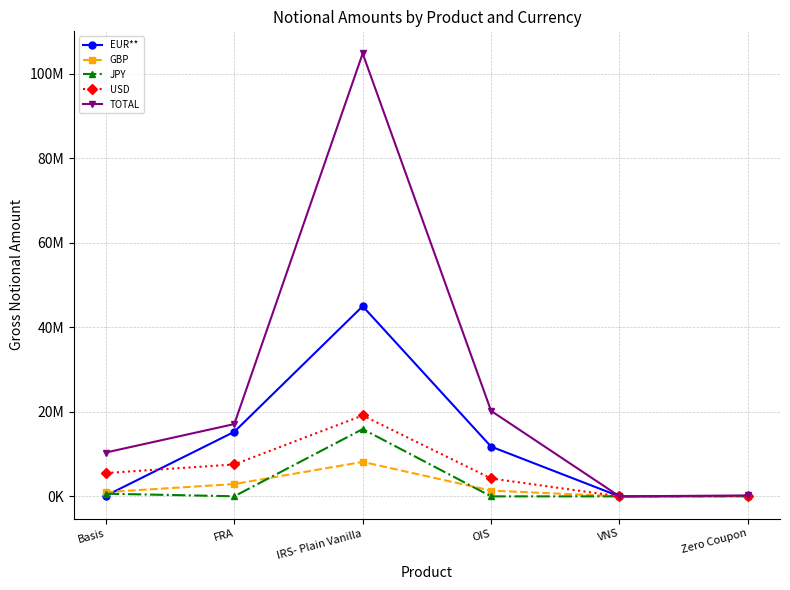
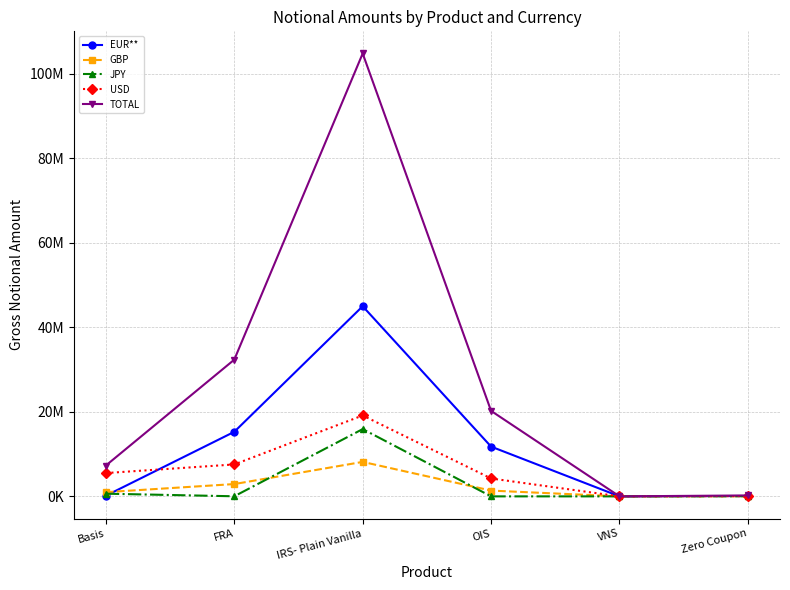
  {
    "EUR**": {
      "FRA": 15000000,
      "IRS- Plain Vanilla": 45000000,
      "OIS": 12000000
    },
    "GBP": {
      "FRA": 3000000,
      "IRS- Plain Vanilla": 8000000,
      "OIS": 1000000
    },
    "JPY": {
      "FRA": 0,
      "IRS- Plain Vanilla": 16000000,
      "OIS": 0
    },
    "USD": {
      "Basis": 6000000,
      "FRA": 8000000,
      "IRS- Plain Vanilla": 19000000,
      "OIS": 4000000
    },
    "TOTAL": {
-     "Basis": 10000000,
-     "FRA": 17000000,
+     "Basis": 7000000,
+     "FRA": 32000000,
      "IRS- Plain Vanilla": 105000000,
      "OIS": 20000000
    }
  }
